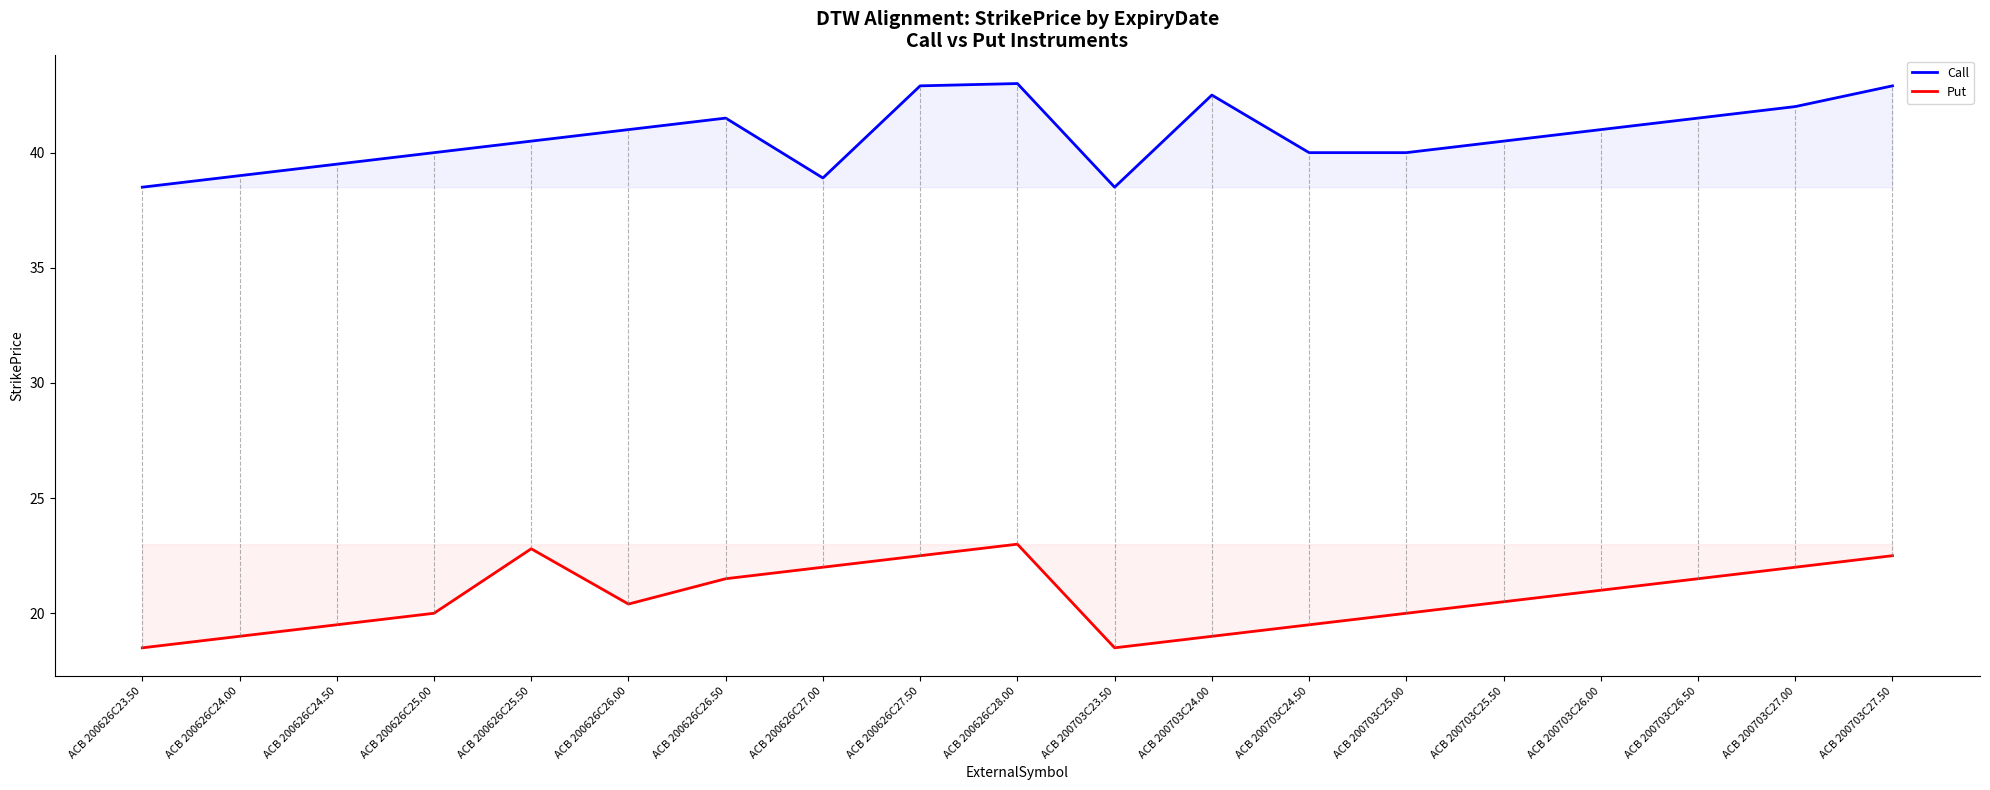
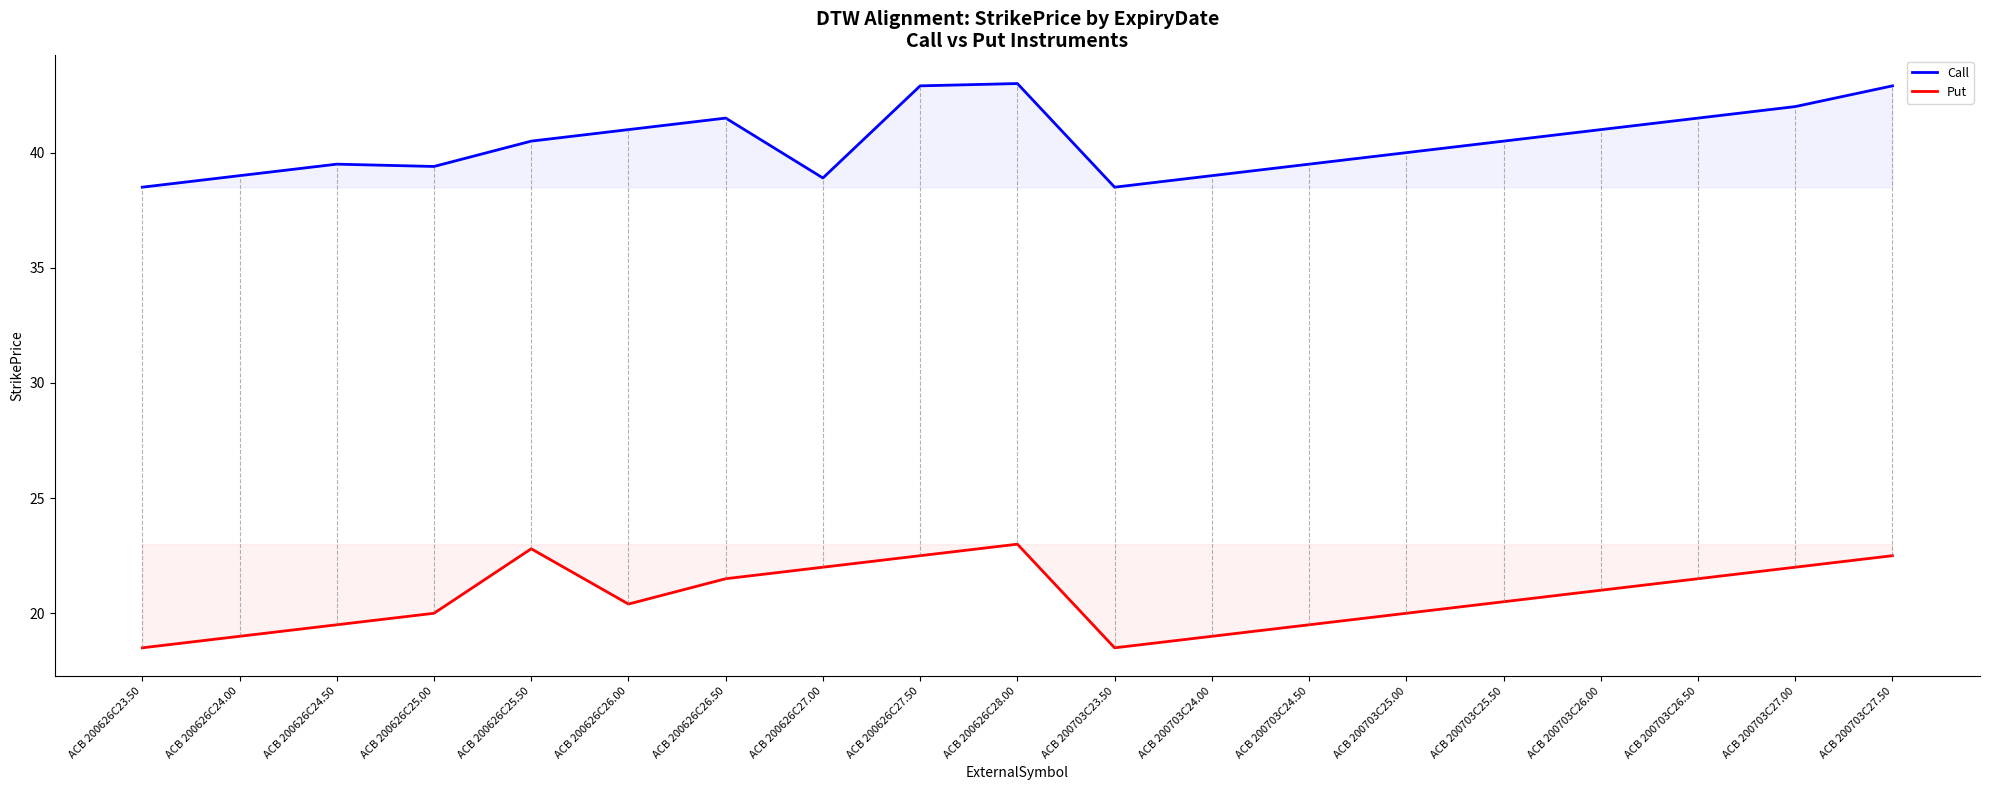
  {
    "Call": {
-     "ACB 200626C25.00": 40.0,
-     "ACB 200703C24.00": 42.5,
-     "ACB 200703C24.50": 40.0
+     "ACB 200626C25.00": 39.4,
+     "ACB 200703C24.00": 39.0,
+     "ACB 200703C24.50": 39.5
    }
  }
